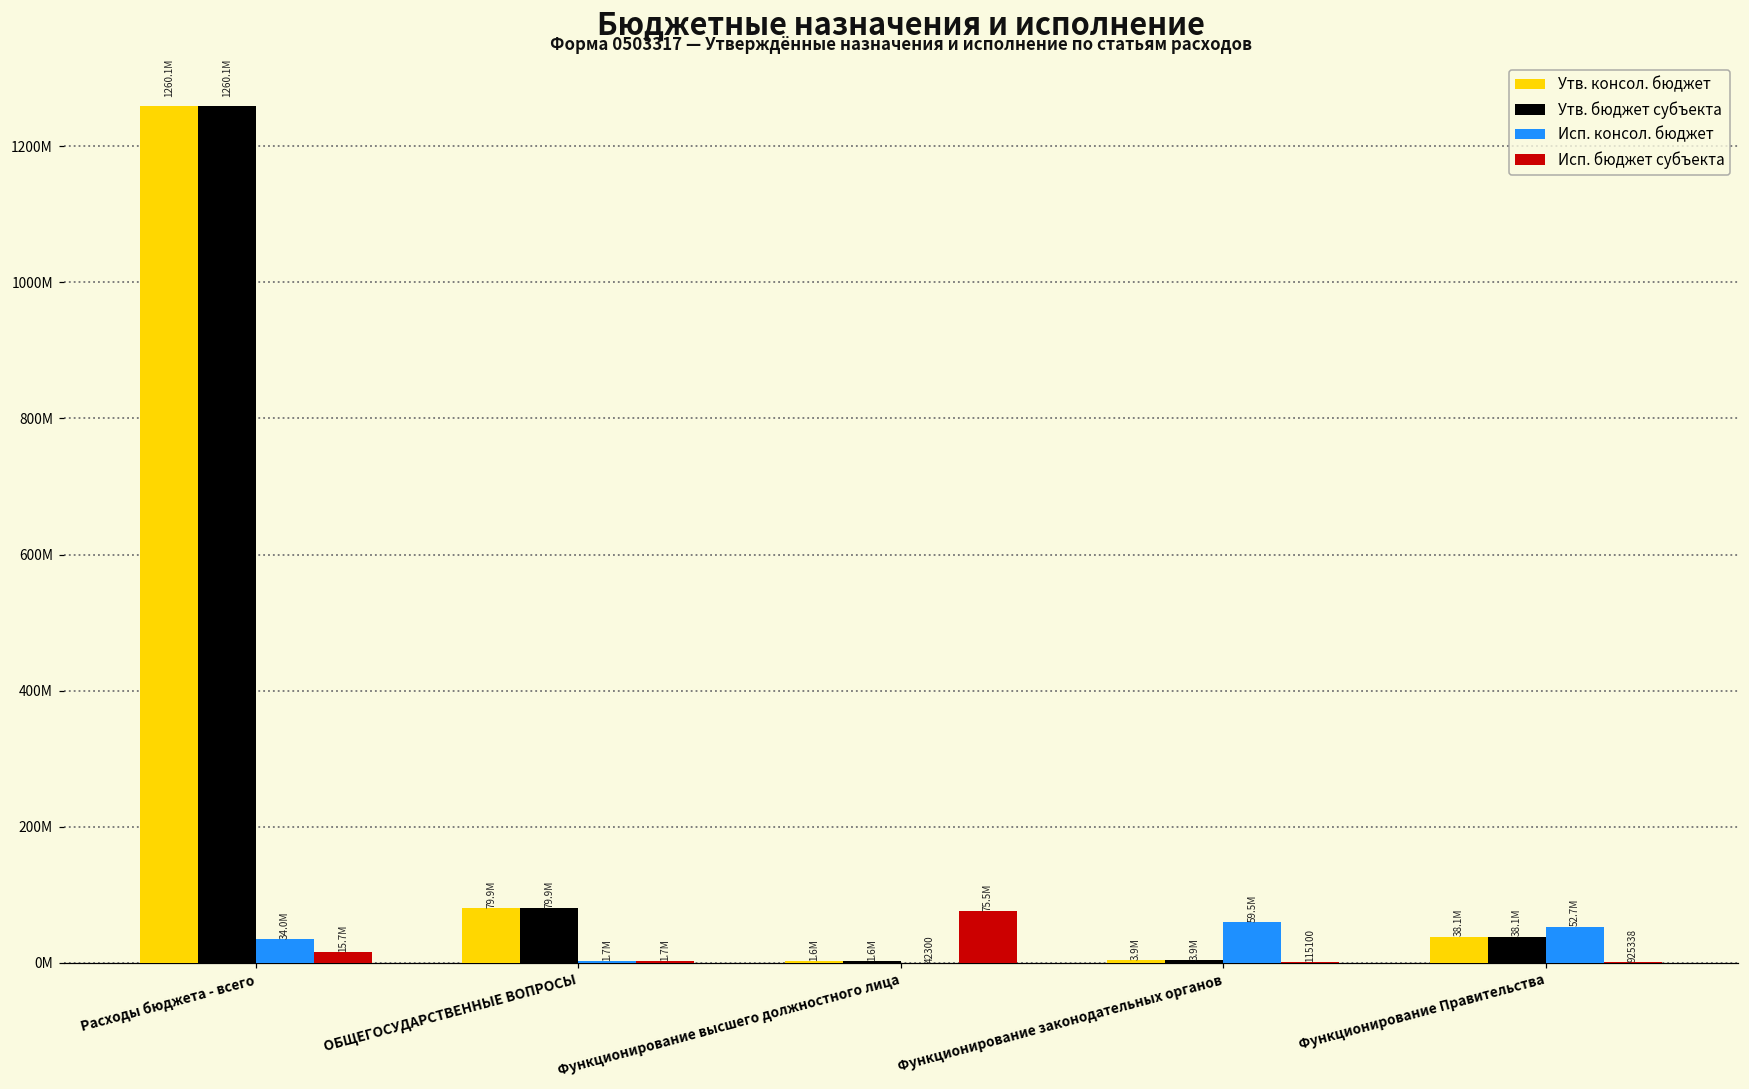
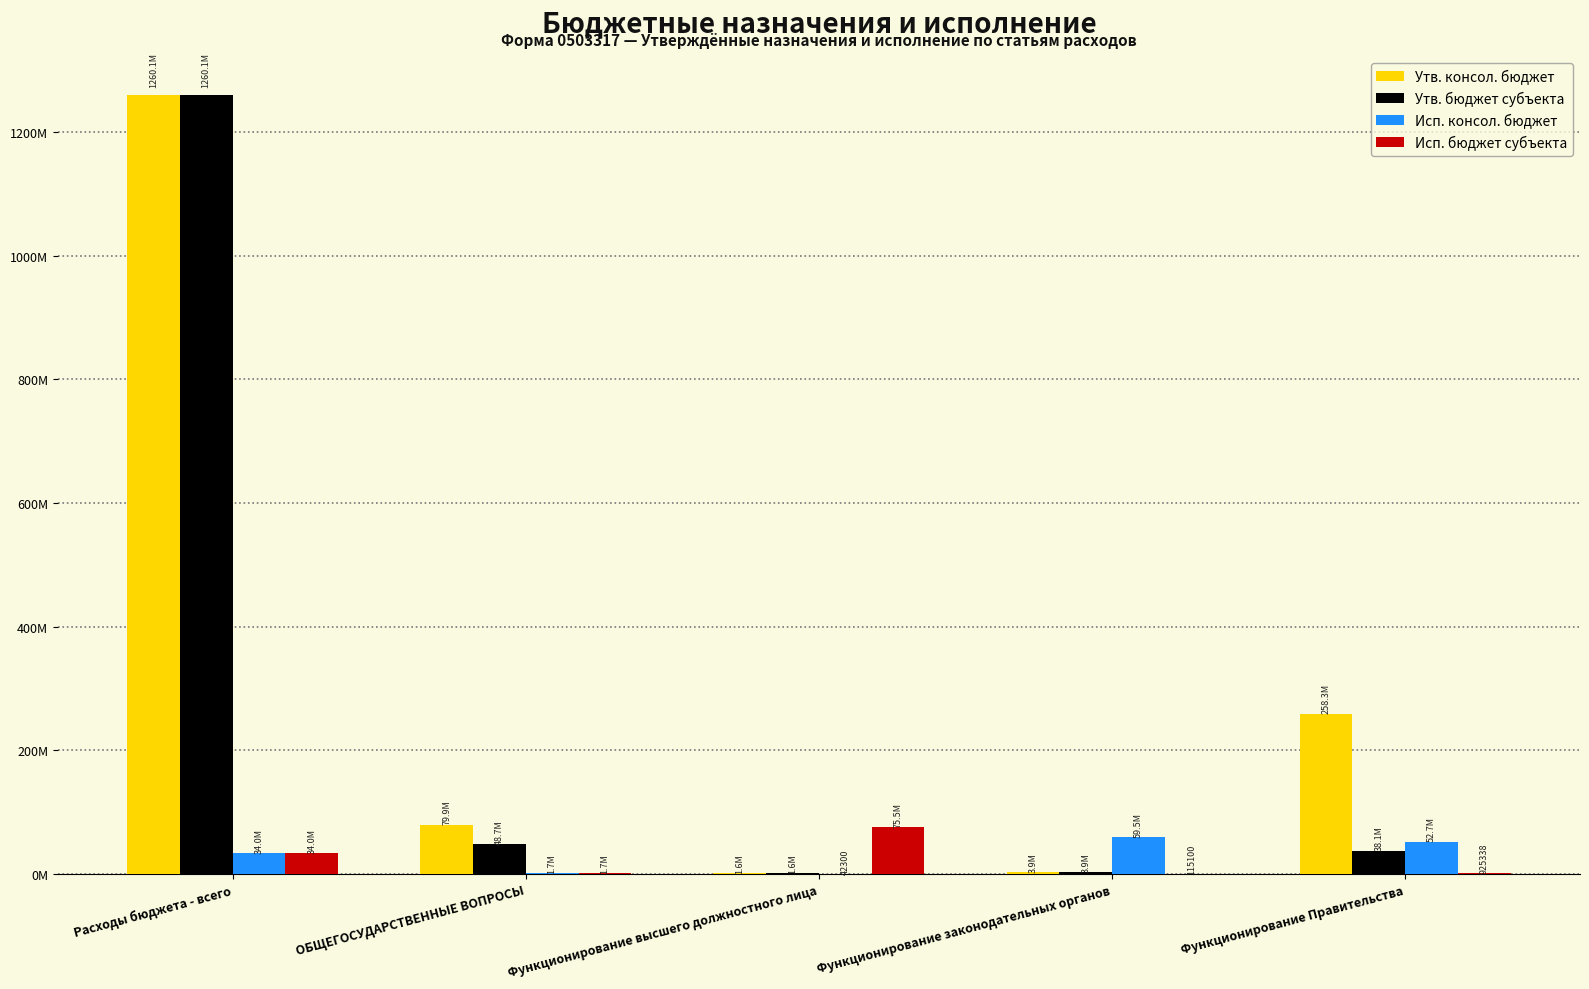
  {
    "Утв. консол. бюджет": {
      "Расходы бюджета - всего": "1260.1M",
      "ОБЩЕГОСУДАРСТВЕННЫЕ ВОПРОСЫ": "79.9M",
      "Функционирование высшего должностного лица": "1.6M",
      "Функционирование законодательных органов": "3.9M",
-     "Функционирование Правительства": "38.1M"
+     "Функционирование Правительства": "258.3M"
    },
    "Утв. бюджет субъекта": {
      "Расходы бюджета - всего": "1260.1M",
-     "ОБЩЕГОСУДАРСТВЕННЫЕ ВОПРОСЫ": "79.9M",
+     "ОБЩЕГОСУДАРСТВЕННЫЕ ВОПРОСЫ": "48.7M",
      "Функционирование высшего должностного лица": "1.6M",
      "Функционирование законодательных органов": "3.9M",
      "Функционирование Правительства": "38.1M"
    },
    "Исп. консол. бюджет": {
      "Расходы бюджета - всего": "34.0M",
      "ОБЩЕГОСУДАРСТВЕННЫЕ ВОПРОСЫ": "1.7M",
      "Функционирование высшего должностного лица": "42300",
      "Функционирование законодательных органов": "59.5M",
      "Функционирование Правительства": "52.7M"
    },
    "Исп. бюджет субъекта": {
-     "Расходы бюджета - всего": "15.7M",
+     "Расходы бюджета - всего": "34.0M",
      "ОБЩЕГОСУДАРСТВЕННЫЕ ВОПРОСЫ": "1.7M",
      "Функционирование высшего должностного лица": "75.5M",
      "Функционирование законодательных органов": "115100",
      "Функционирование Правительства": "925338"
    }
  }
